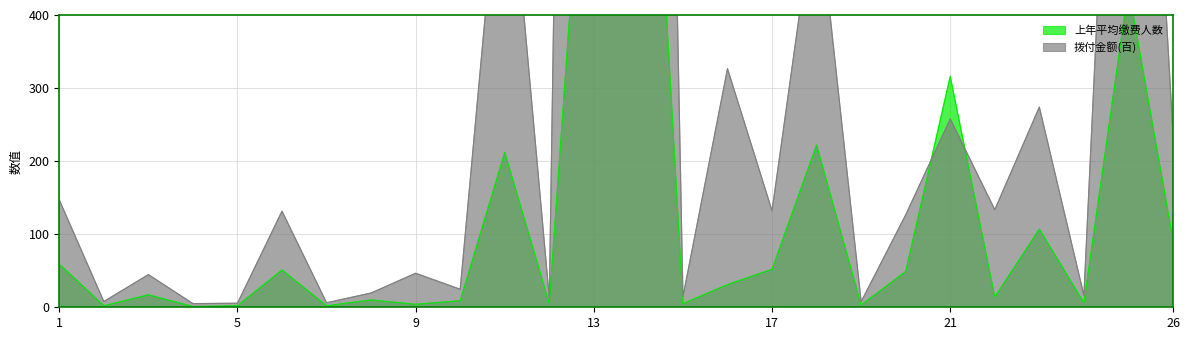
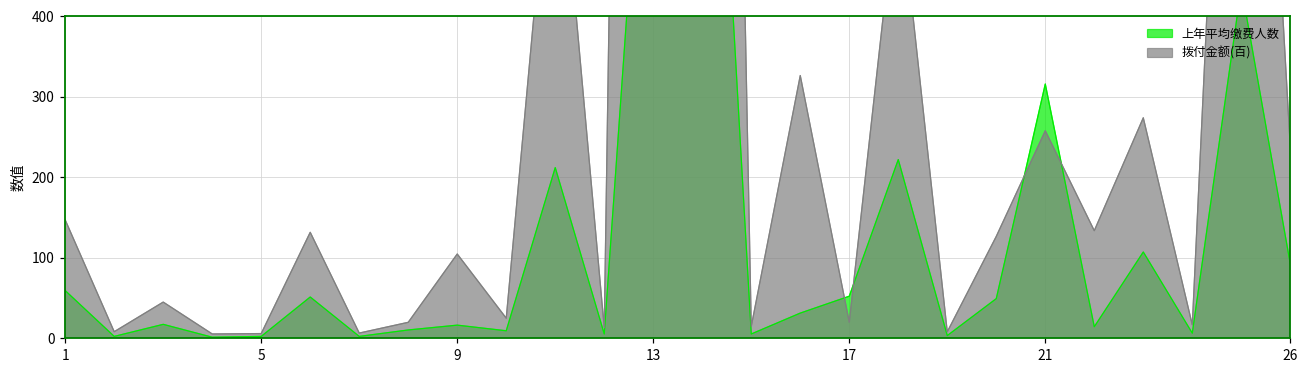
  {
    "上年平均缴费人数": {
      "1": 60,
      "5": 0,
-     "9": 0,
+     "9": 20,
      "17": 50,
      "21": 320,
      "26": 90
    },
    "拨付金额(百)": {
      "1": 150,
      "5": 10,
-     "9": 50,
-     "17": 130,
+     "9": 100,
+     "17": 20,
      "21": 260,
      "26": 240
    }
  }
